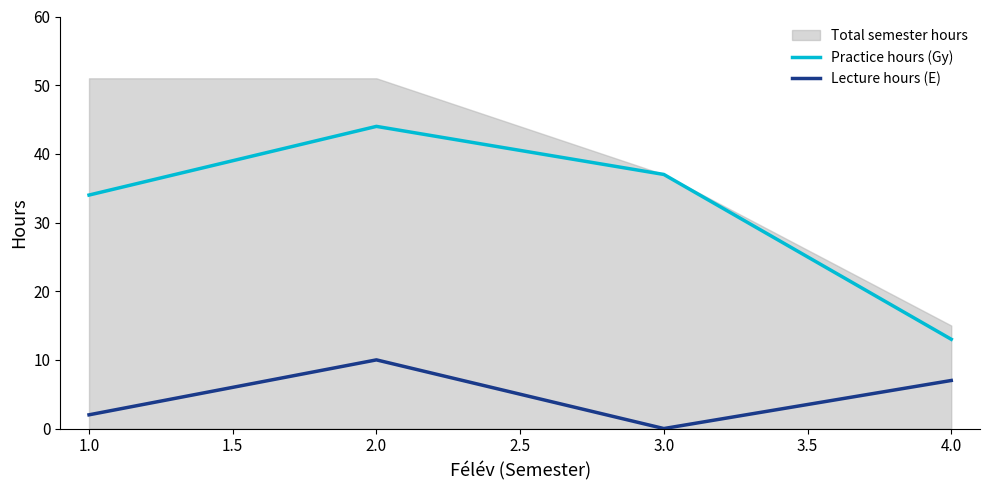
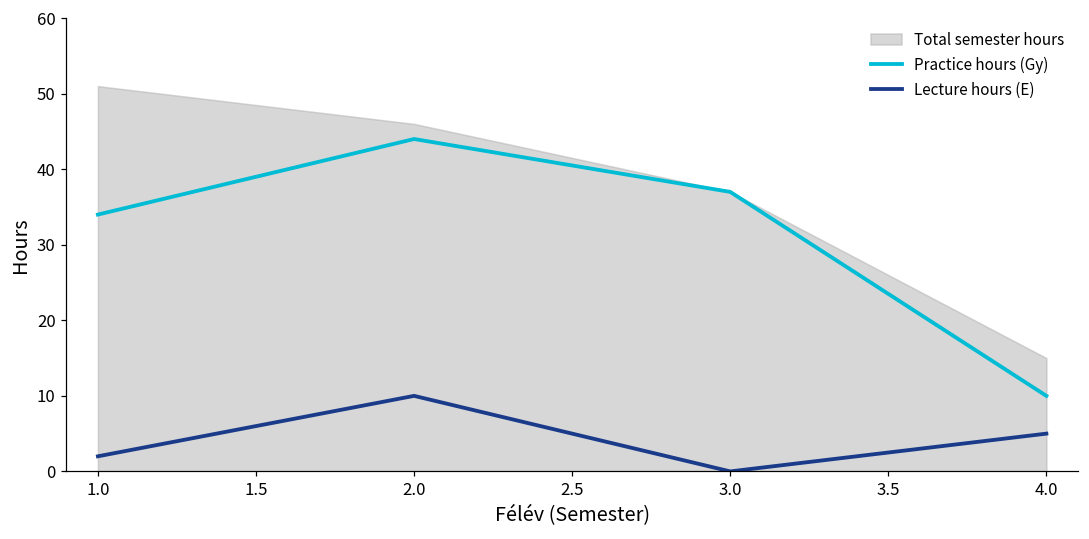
  {
    "Total semester hours": {
      "1.0": 51,
-     "2.0": 51,
+     "2.0": 46,
      "4.0": 15
    },
    "Practice hours (Gy)": {
      "1.0": 34,
      "2.0": 44,
-     "4.0": 13
+     "4.0": 10
    },
    "Lecture hours (E)": {
      "1.0": 2,
      "2.0": 10,
      "3.0": 0,
-     "4.0": 7
+     "4.0": 5
    }
  }
